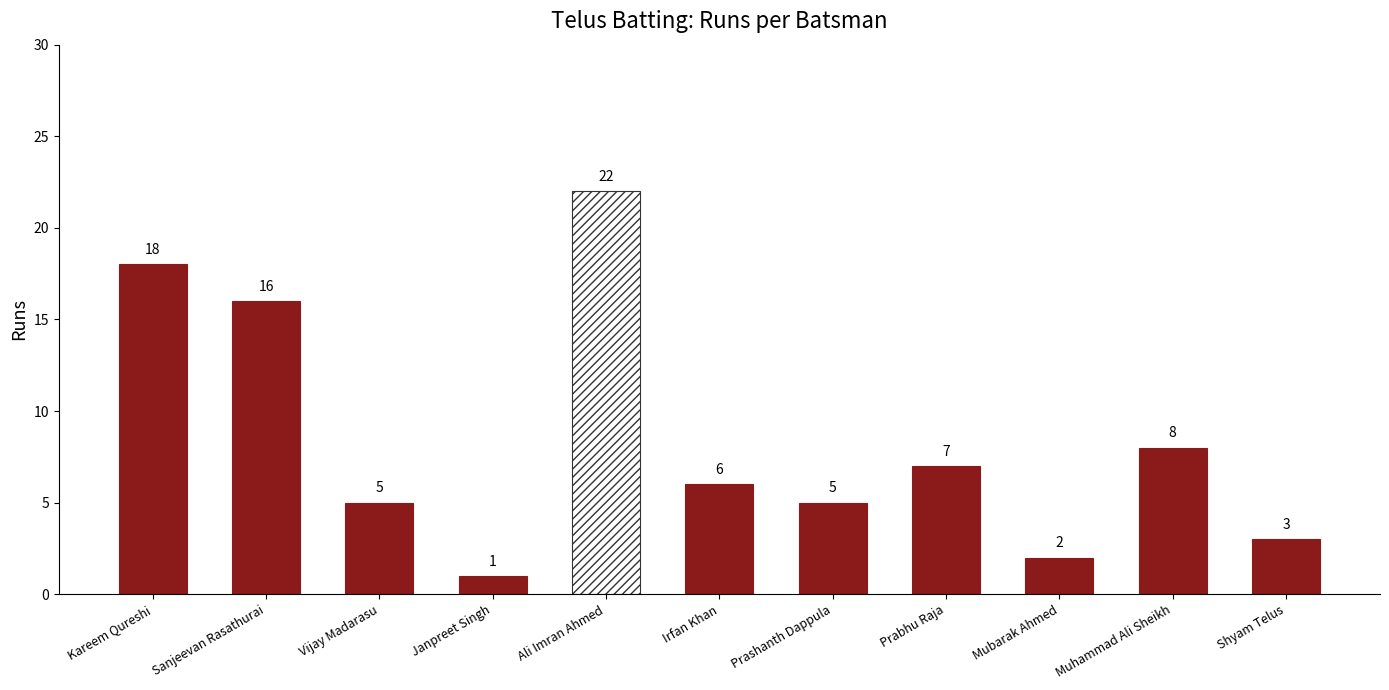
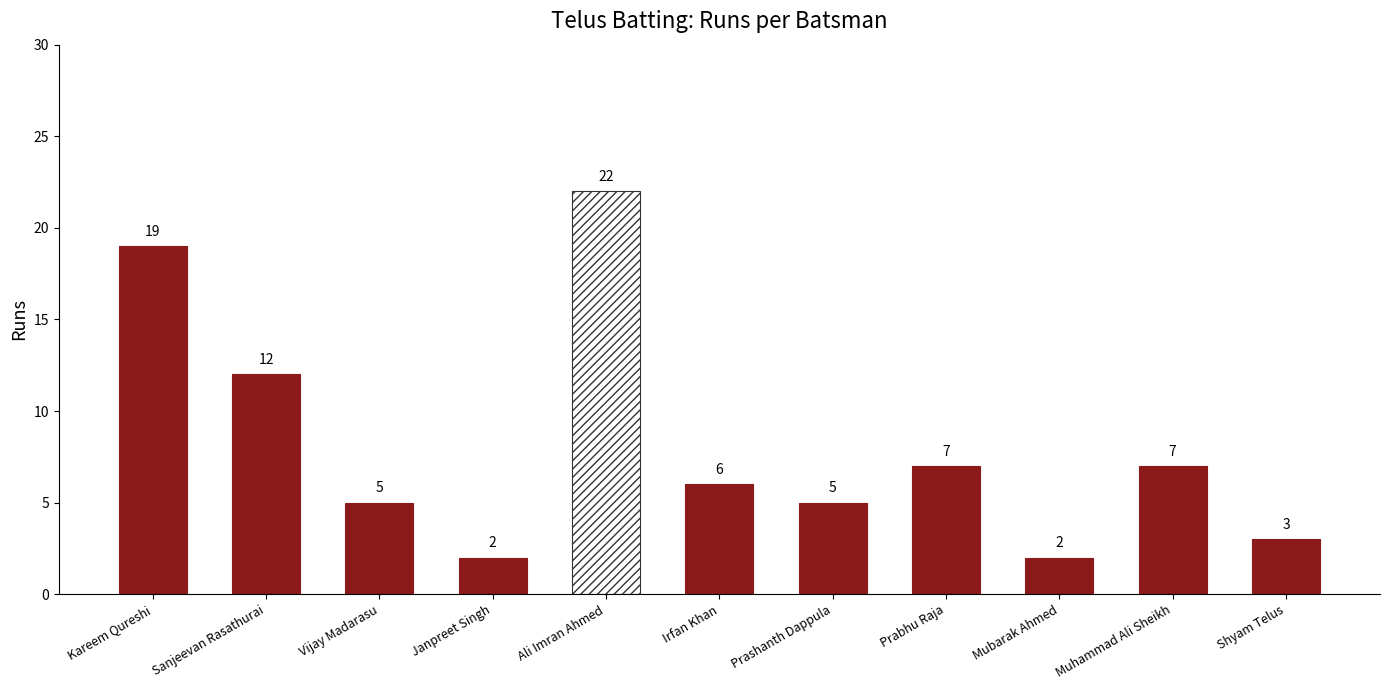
  {
-   "Kareem Qureshi": 18,
-   "Sanjeevan Rasathurai": 16,
+   "Kareem Qureshi": 19,
+   "Sanjeevan Rasathurai": 12,
    "Vijay Madarasu": 5,
-   "Janpreet Singh": 1,
+   "Janpreet Singh": 2,
    "Ali Imran Ahmed": 22,
    "Irfan Khan": 6,
    "Prashanth Dappula": 5,
    "Prabhu Raja": 7,
    "Mubarak Ahmed": 2,
-   "Muhammad Ali Sheikh": 8,
+   "Muhammad Ali Sheikh": 7,
    "Shyam Telus": 3
  }
